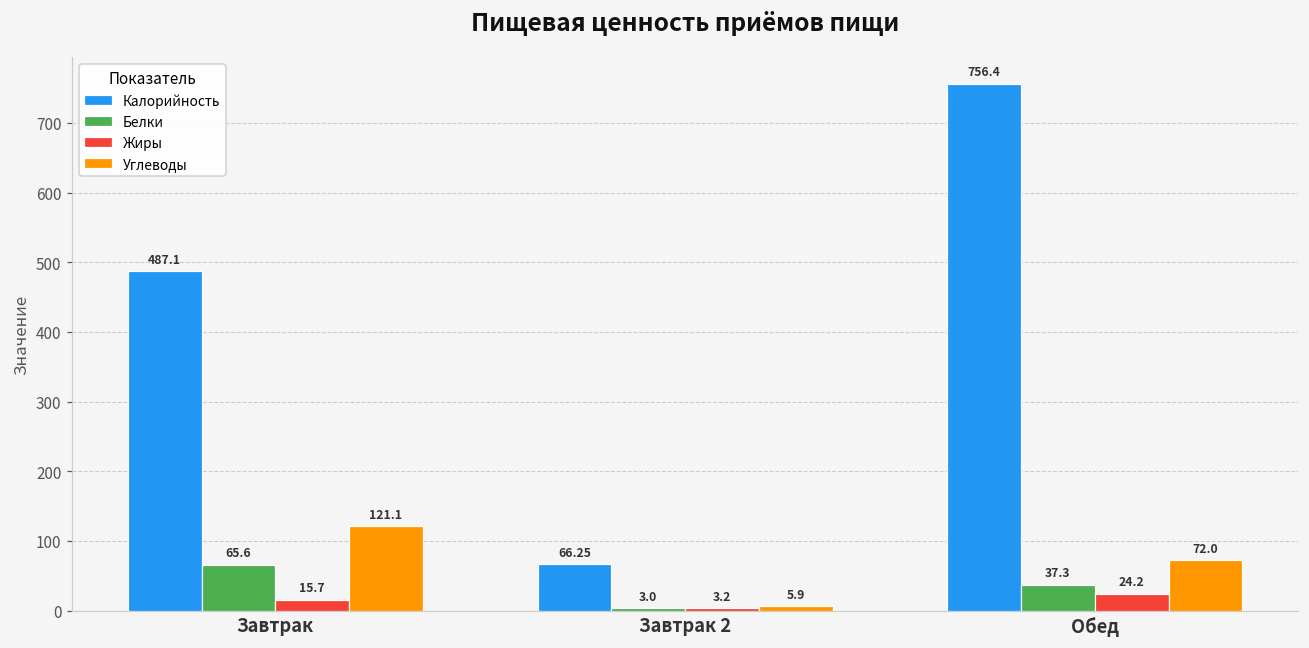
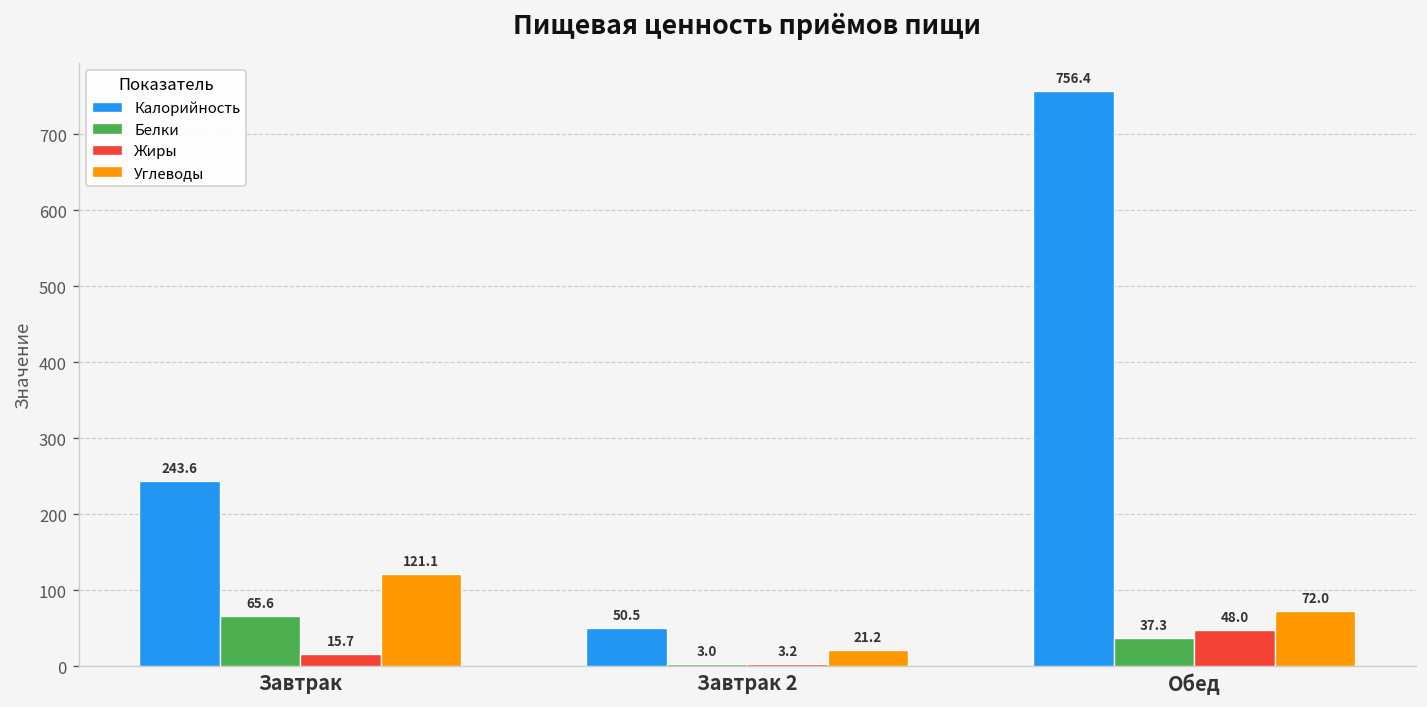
  {
    "Калорийность": {
-     "Завтрак": 487.1,
-     "Завтрак 2": 66.25,
+     "Завтрак": 243.6,
+     "Завтрак 2": 50.5,
      "Обед": 756.4
    },
    "Белки": {
      "Завтрак": 65.6,
      "Завтрак 2": 3.0,
      "Обед": 37.3
    },
    "Жиры": {
      "Завтрак": 15.7,
      "Завтрак 2": 3.2,
-     "Обед": 24.2
+     "Обед": 48.0
    },
    "Углеводы": {
      "Завтрак": 121.1,
-     "Завтрак 2": 5.9,
+     "Завтрак 2": 21.2,
      "Обед": 72.0
    }
  }
